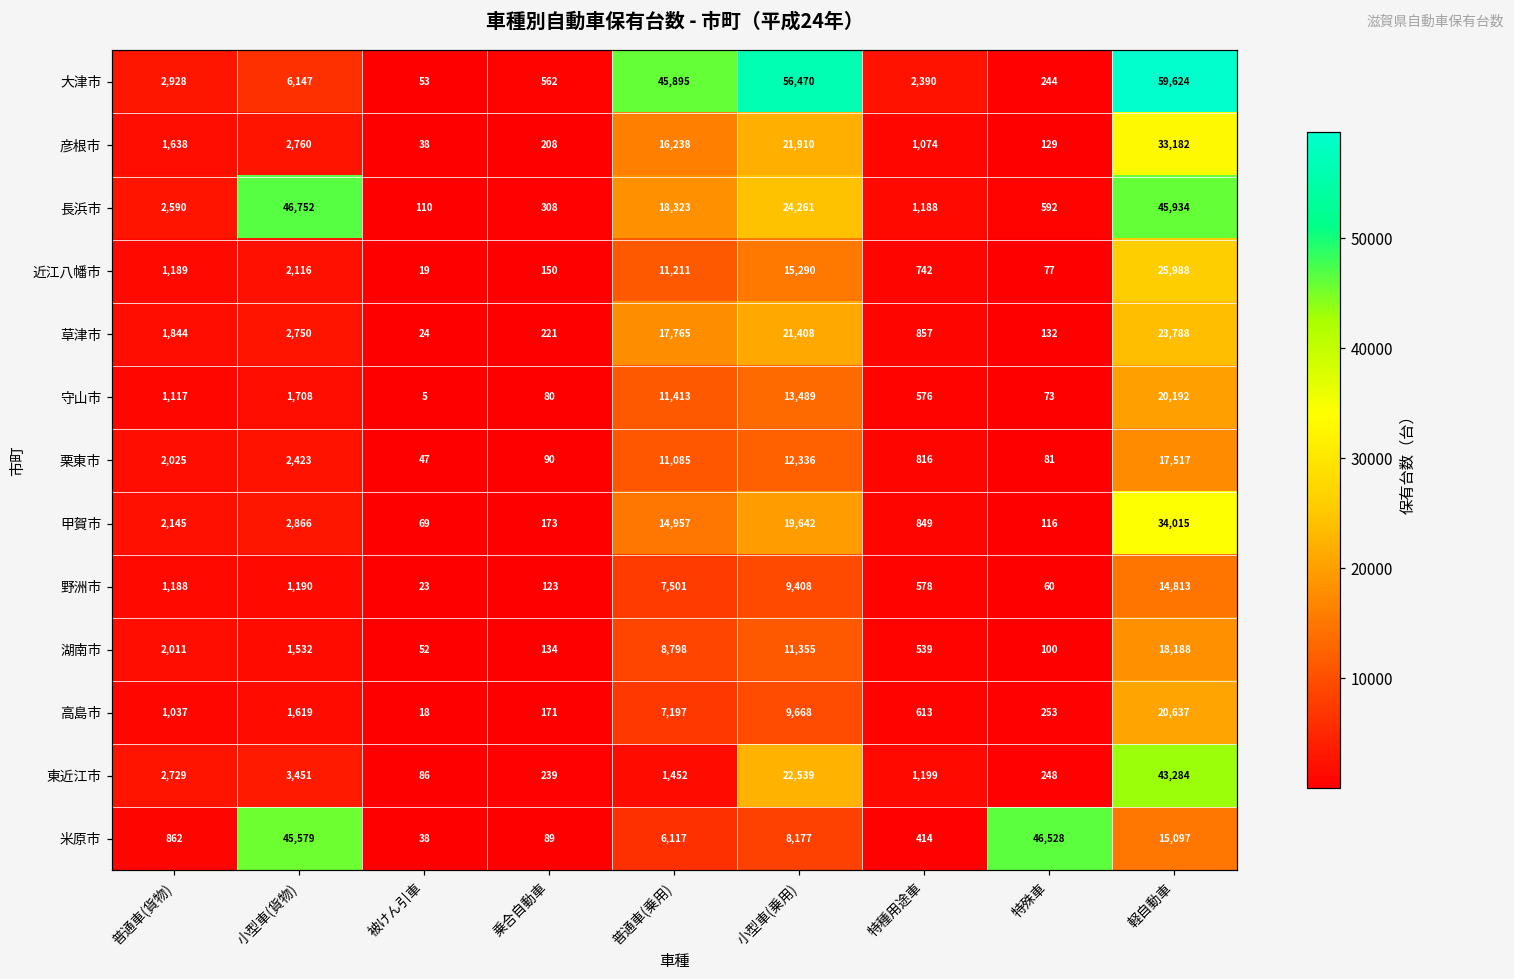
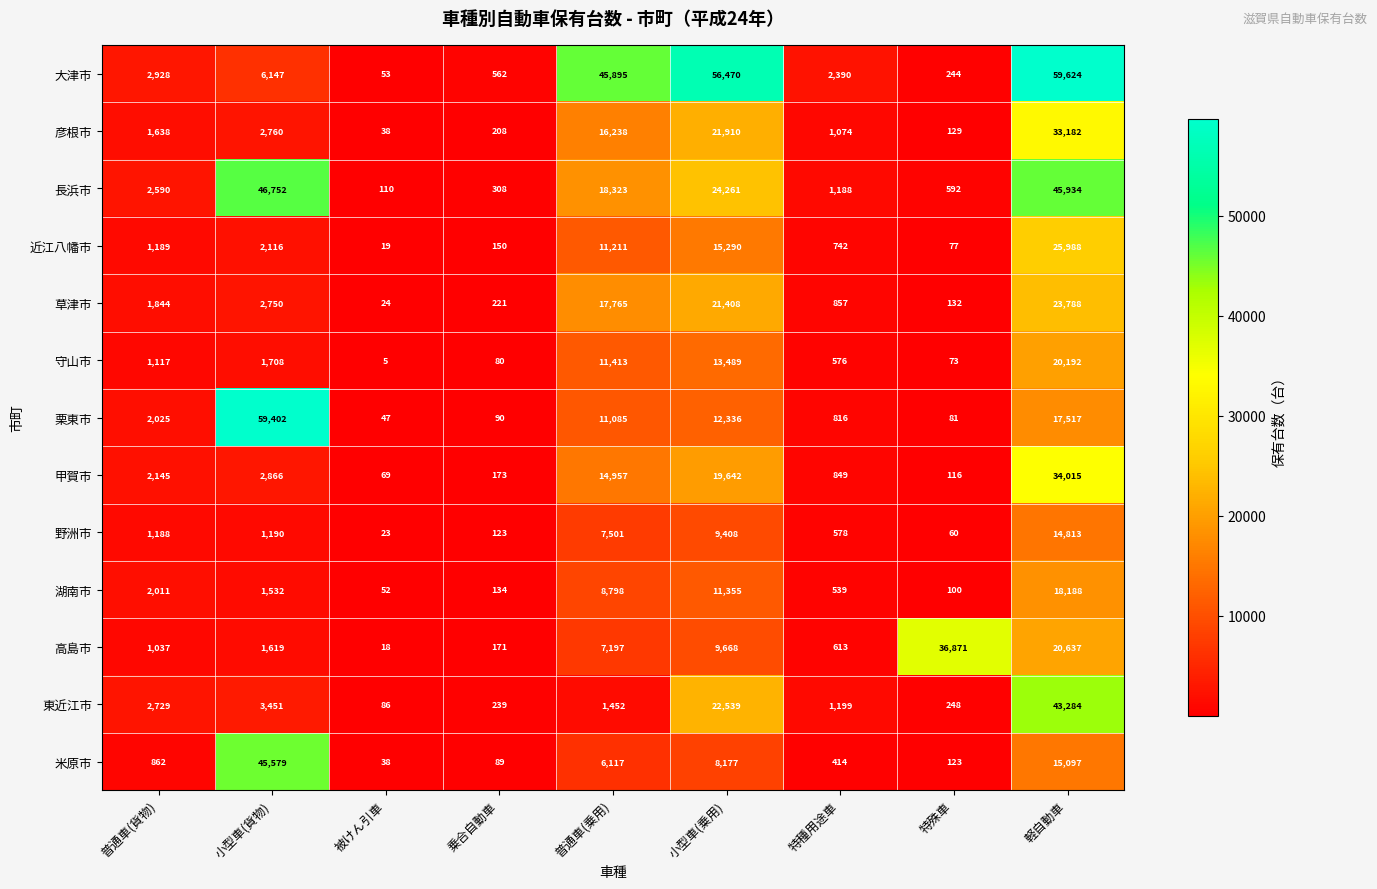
  {
    "大津市": {
      "普通車(貨物)": "2,928",
      "小型車(貨物)": "6,147",
      "被けん引車": "53",
      "乗合自動車": "562",
      "普通車(乗用)": "45,895",
      "小型車(乗用)": "56,470",
      "特種用途車": "2,390",
      "特殊車": "244",
      "軽自動車": "59,624"
    },
    "彦根市": {
      "普通車(貨物)": "1,638",
      "小型車(貨物)": "2,760",
      "被けん引車": "38",
      "乗合自動車": "208",
      "普通車(乗用)": "16,238",
      "小型車(乗用)": "21,910",
      "特種用途車": "1,074",
      "特殊車": "129",
      "軽自動車": "33,182"
    },
    "長浜市": {
      "普通車(貨物)": "2,590",
      "小型車(貨物)": "46,752",
      "被けん引車": "110",
      "乗合自動車": "308",
      "普通車(乗用)": "18,323",
      "小型車(乗用)": "24,261",
      "特種用途車": "1,188",
      "特殊車": "592",
      "軽自動車": "45,934"
    },
    "近江八幡市": {
      "普通車(貨物)": "1,189",
      "小型車(貨物)": "2,116",
      "被けん引車": "19",
      "乗合自動車": "150",
      "普通車(乗用)": "11,211",
      "小型車(乗用)": "15,290",
      "特種用途車": "742",
      "特殊車": "77",
      "軽自動車": "25,988"
    },
    "草津市": {
      "普通車(貨物)": "1,844",
      "小型車(貨物)": "2,750",
      "被けん引車": "24",
      "乗合自動車": "221",
      "普通車(乗用)": "17,765",
      "小型車(乗用)": "21,408",
      "特種用途車": "857",
      "特殊車": "132",
      "軽自動車": "23,788"
    },
    "守山市": {
      "普通車(貨物)": "1,117",
      "小型車(貨物)": "1,708",
      "被けん引車": "5",
      "乗合自動車": "80",
      "普通車(乗用)": "11,413",
      "小型車(乗用)": "13,489",
      "特種用途車": "576",
      "特殊車": "73",
      "軽自動車": "20,192"
    },
    "栗東市": {
      "普通車(貨物)": "2,025",
-     "小型車(貨物)": "2,423",
+     "小型車(貨物)": "59,402",
      "被けん引車": "47",
      "乗合自動車": "90",
      "普通車(乗用)": "11,085",
      "小型車(乗用)": "12,336",
      "特種用途車": "816",
      "特殊車": "81",
      "軽自動車": "17,517"
    },
    "甲賀市": {
      "普通車(貨物)": "2,145",
      "小型車(貨物)": "2,866",
      "被けん引車": "69",
      "乗合自動車": "173",
      "普通車(乗用)": "14,957",
      "小型車(乗用)": "19,642",
      "特種用途車": "849",
      "特殊車": "116",
      "軽自動車": "34,015"
    },
    "野洲市": {
      "普通車(貨物)": "1,188",
      "小型車(貨物)": "1,190",
      "被けん引車": "23",
      "乗合自動車": "123",
      "普通車(乗用)": "7,501",
      "小型車(乗用)": "9,408",
      "特種用途車": "578",
      "特殊車": "60",
      "軽自動車": "14,813"
    },
    "湖南市": {
      "普通車(貨物)": "2,011",
      "小型車(貨物)": "1,532",
      "被けん引車": "52",
      "乗合自動車": "134",
      "普通車(乗用)": "8,798",
      "小型車(乗用)": "11,355",
      "特種用途車": "539",
      "特殊車": "100",
      "軽自動車": "18,188"
    },
    "高島市": {
      "普通車(貨物)": "1,037",
      "小型車(貨物)": "1,619",
      "被けん引車": "18",
      "乗合自動車": "171",
      "普通車(乗用)": "7,197",
      "小型車(乗用)": "9,668",
      "特種用途車": "613",
-     "特殊車": "253",
+     "特殊車": "36,871",
      "軽自動車": "20,637"
    },
    "東近江市": {
      "普通車(貨物)": "2,729",
      "小型車(貨物)": "3,451",
      "被けん引車": "86",
      "乗合自動車": "239",
      "普通車(乗用)": "1,452",
      "小型車(乗用)": "22,539",
      "特種用途車": "1,199",
      "特殊車": "248",
      "軽自動車": "43,284"
    },
    "米原市": {
      "普通車(貨物)": "862",
      "小型車(貨物)": "45,579",
      "被けん引車": "38",
      "乗合自動車": "89",
      "普通車(乗用)": "6,117",
      "小型車(乗用)": "8,177",
      "特種用途車": "414",
-     "特殊車": "46,528",
+     "特殊車": "123",
      "軽自動車": "15,097"
    }
  }
